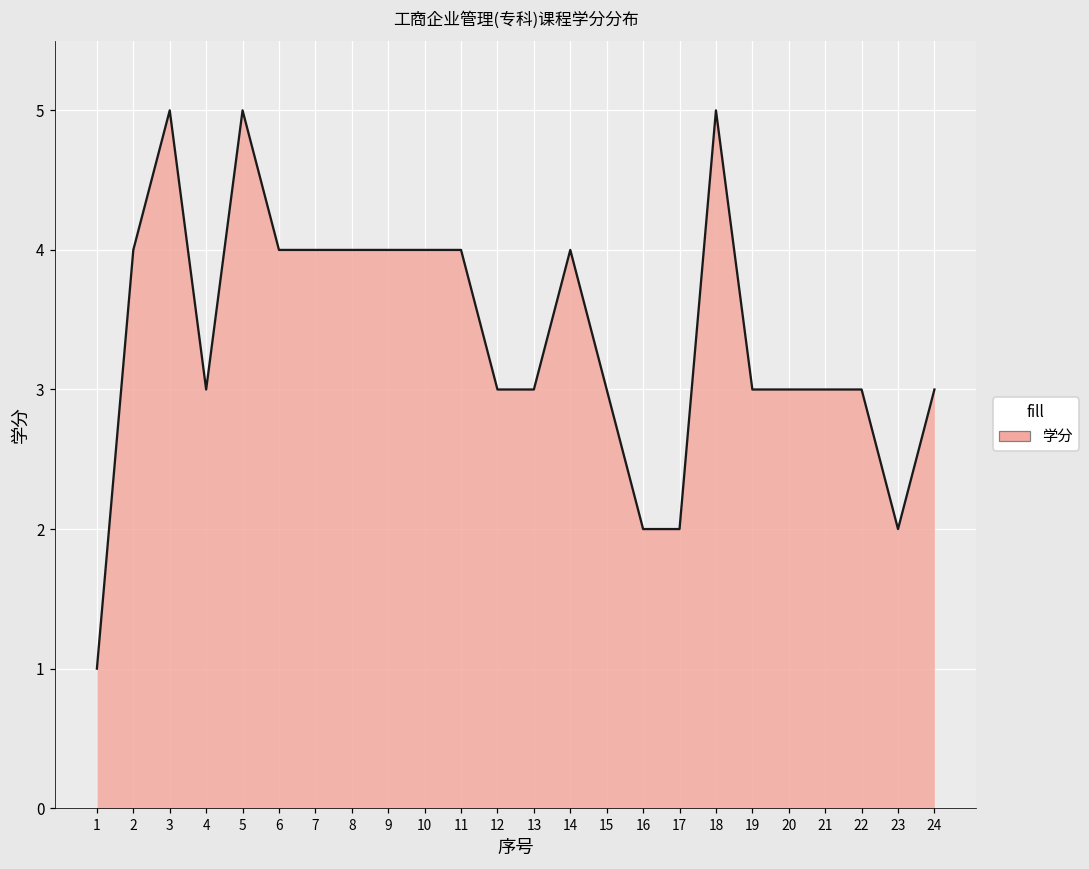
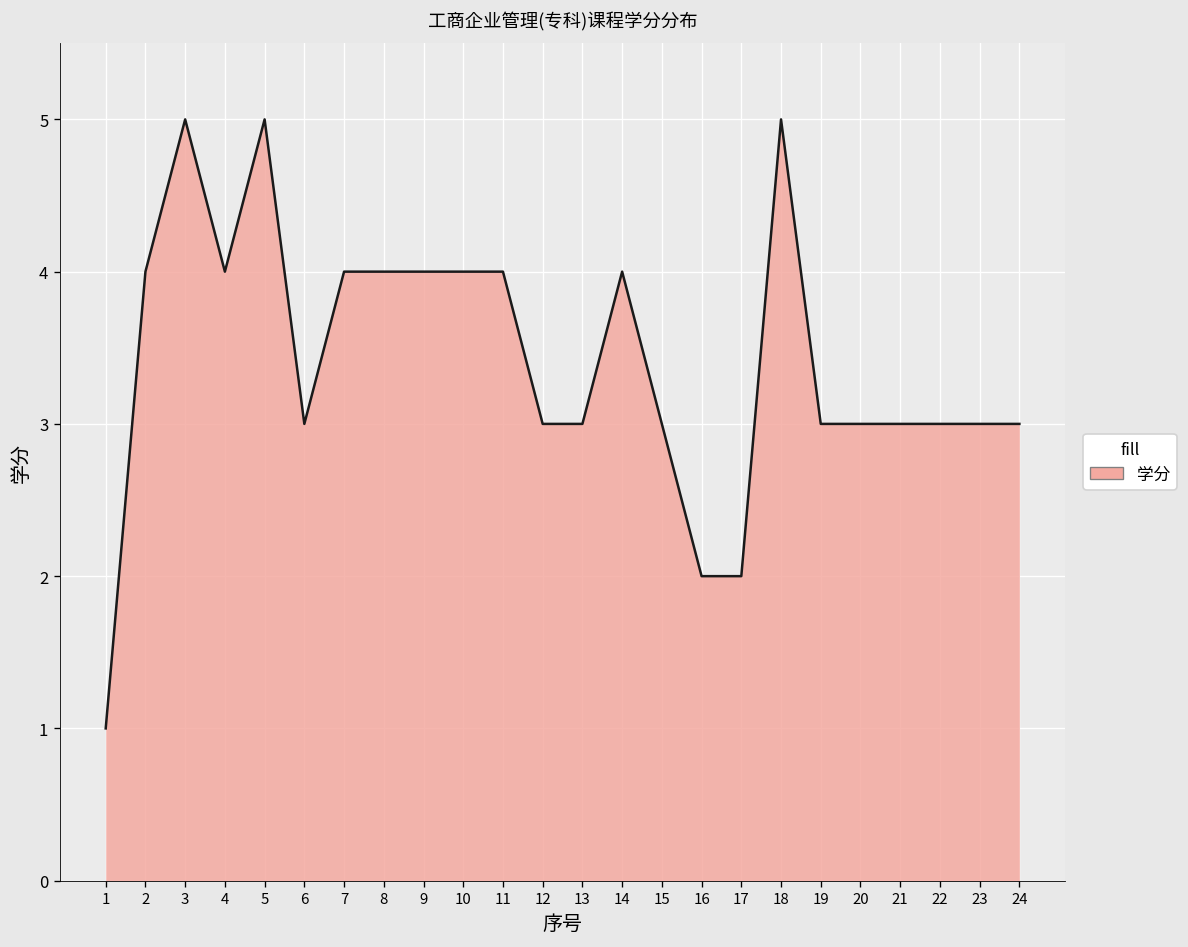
  {
    "1": 1,
    "2": 4,
    "3": 5,
-   "4": 3,
+   "4": 4,
    "5": 5,
-   "6": 4,
+   "6": 3,
    "7": 4,
    "8": 4,
    "9": 4,
    "10": 4,
    "11": 4,
    "12": 3,
    "13": 3,
    "14": 4,
    "15": 3,
    "16": 2,
    "17": 2,
    "18": 5,
    "19": 3,
    "20": 3,
    "21": 3,
    "22": 3,
-   "23": 2,
+   "23": 3,
    "24": 3
  }
